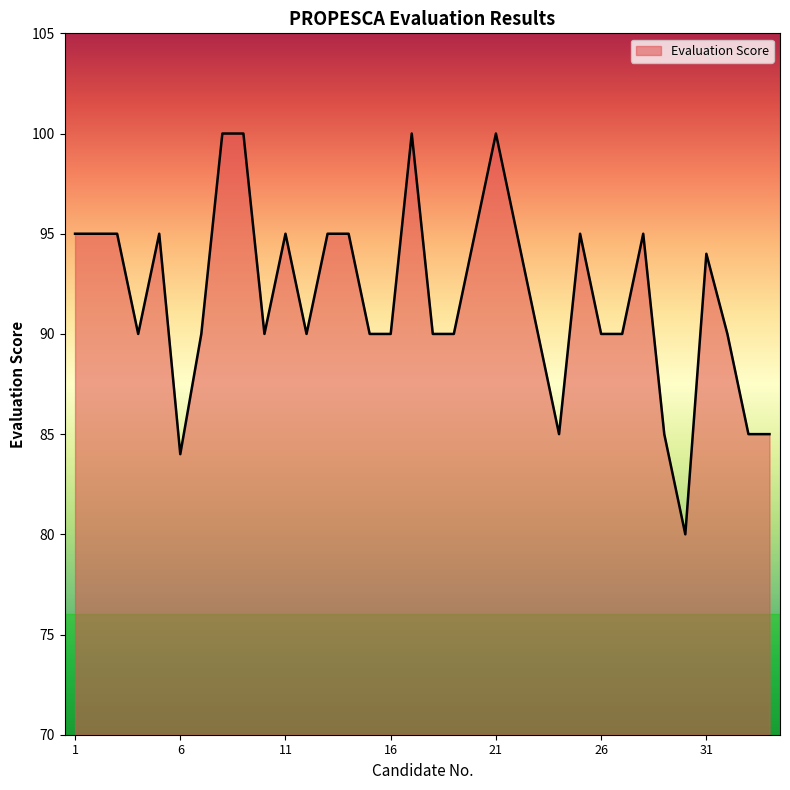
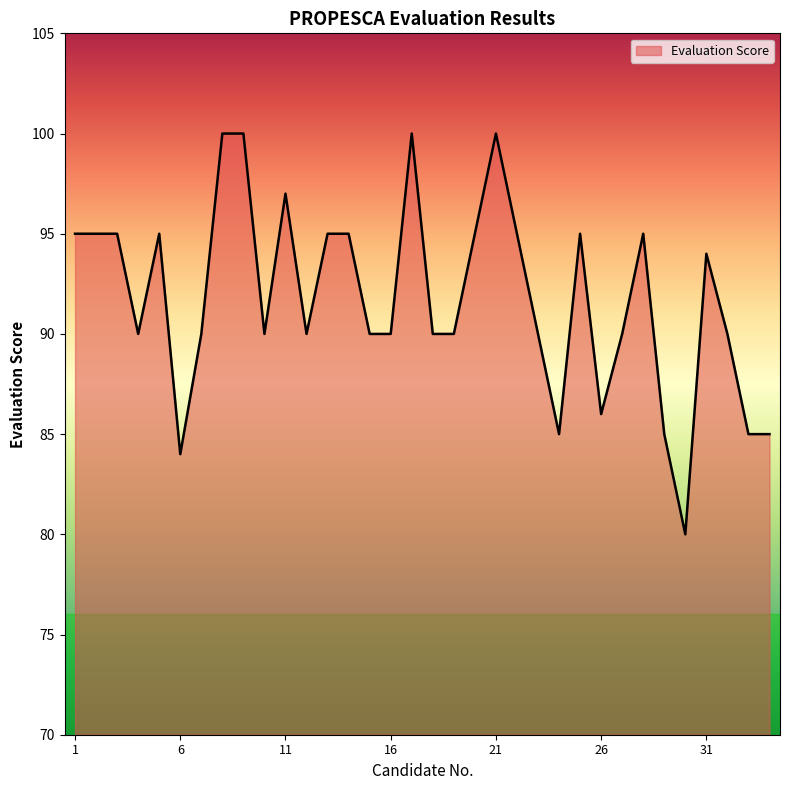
  {
    "1": 95,
    "6": 84,
-   "11": 95,
+   "11": 97,
    "16": 90,
    "21": 100,
-   "26": 90,
+   "26": 86,
    "31": 94
  }
